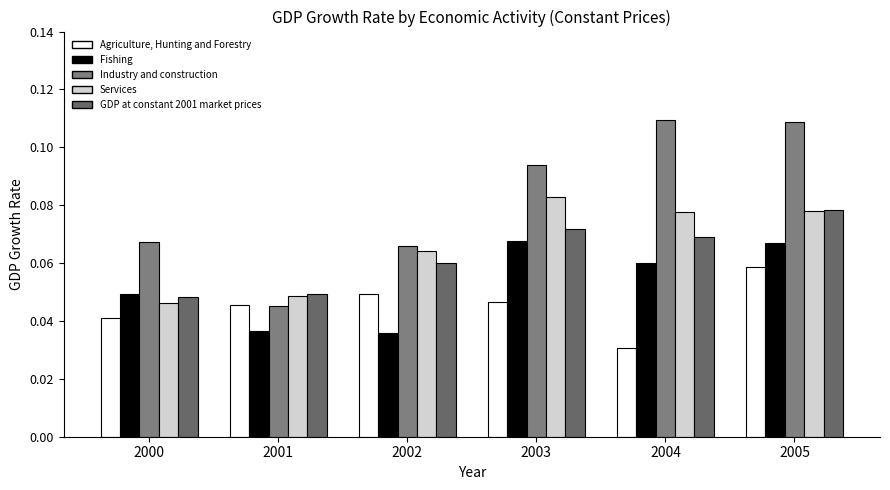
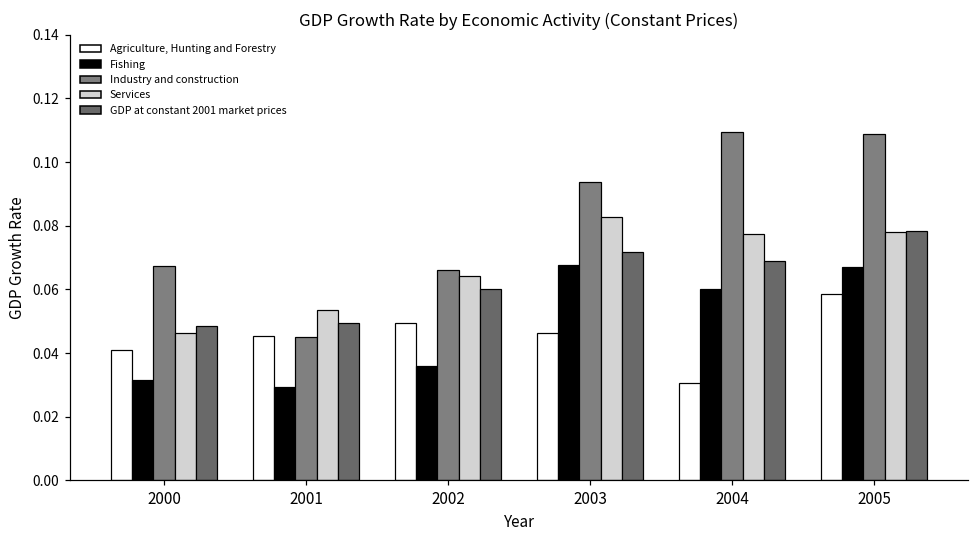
  {
    "Agriculture, Hunting and Forestry": {
      "2000": 0.041,
      "2001": 0.045,
      "2002": 0.049,
      "2003": 0.046,
      "2004": 0.031,
      "2005": 0.059
    },
    "Fishing": {
-     "2000": 0.049,
-     "2001": 0.037,
+     "2000": 0.032,
+     "2001": 0.029,
      "2002": 0.036,
      "2003": 0.068,
      "2004": 0.060,
      "2005": 0.067
    },
    "Services": {
      "2000": 0.046,
-     "2001": 0.048,
+     "2001": 0.054,
      "2002": 0.064,
      "2003": 0.083,
      "2004": 0.078,
      "2005": 0.078
    }
  }
